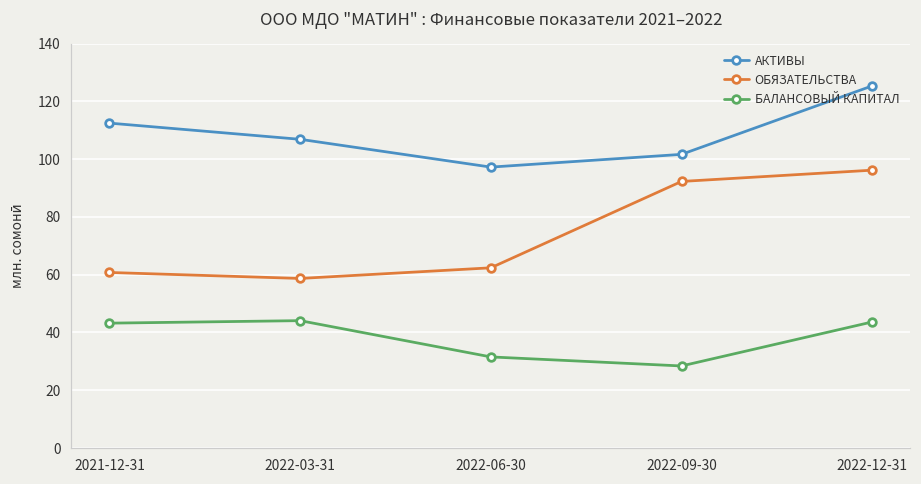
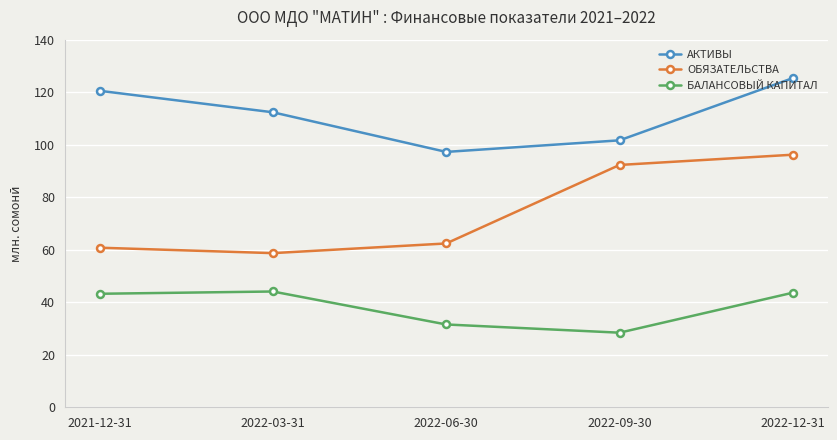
  {
    "АКТИВЫ": {
-     "2021-12-31": 112,
-     "2022-03-31": 107,
+     "2021-12-31": 121,
+     "2022-03-31": 112,
      "2022-06-30": 97,
      "2022-09-30": 102,
      "2022-12-31": 125
    },
    "ОБЯЗАТЕЛЬСТВА": {
      "2021-12-31": 61,
      "2022-03-31": 59,
      "2022-06-30": 62,
      "2022-09-30": 92,
      "2022-12-31": 96
    },
    "БАЛАНСОВЫЙ КАПИТАЛ": {
      "2021-12-31": 43,
      "2022-03-31": 44,
      "2022-06-30": 32,
      "2022-09-30": 28,
      "2022-12-31": 44
    }
  }
